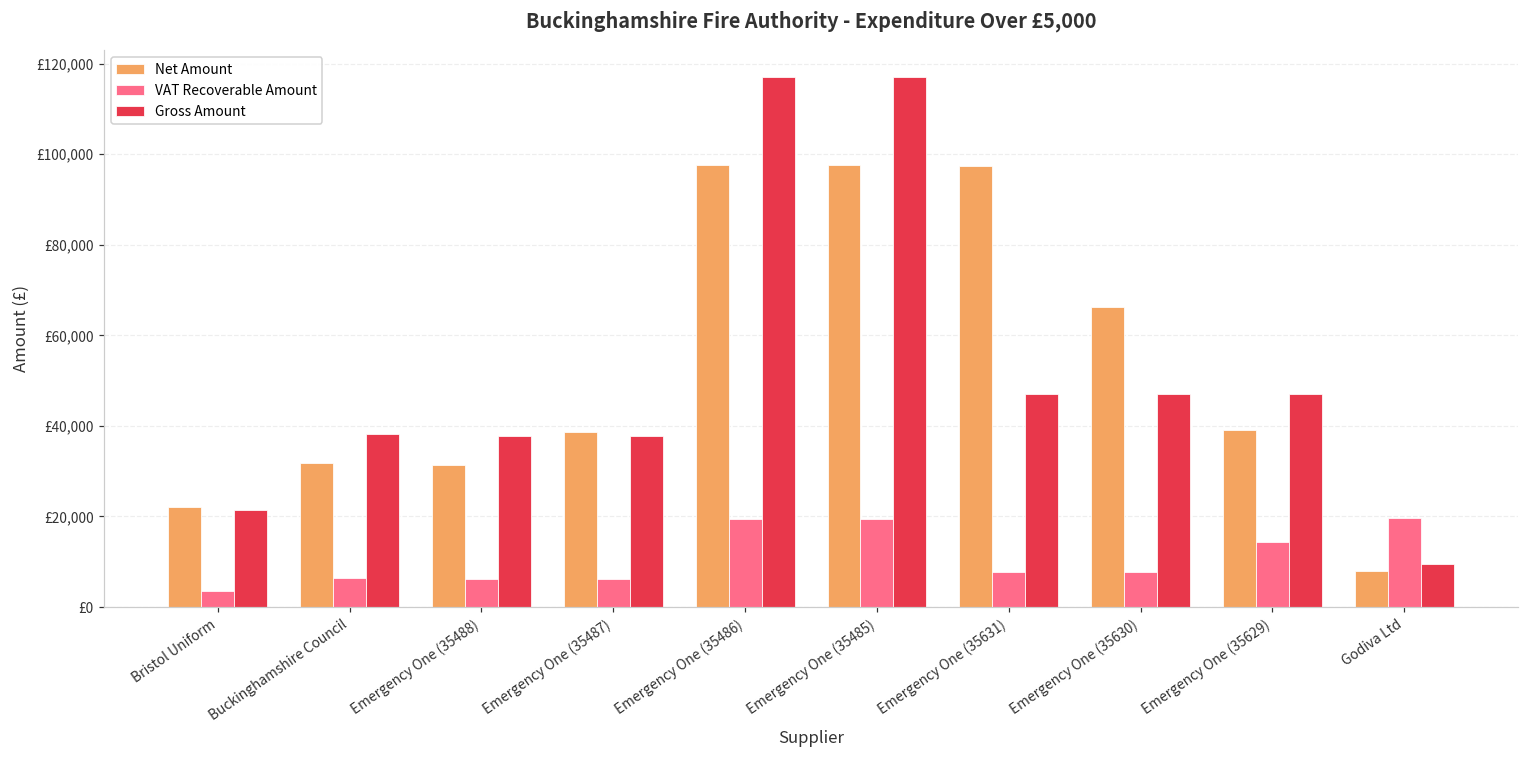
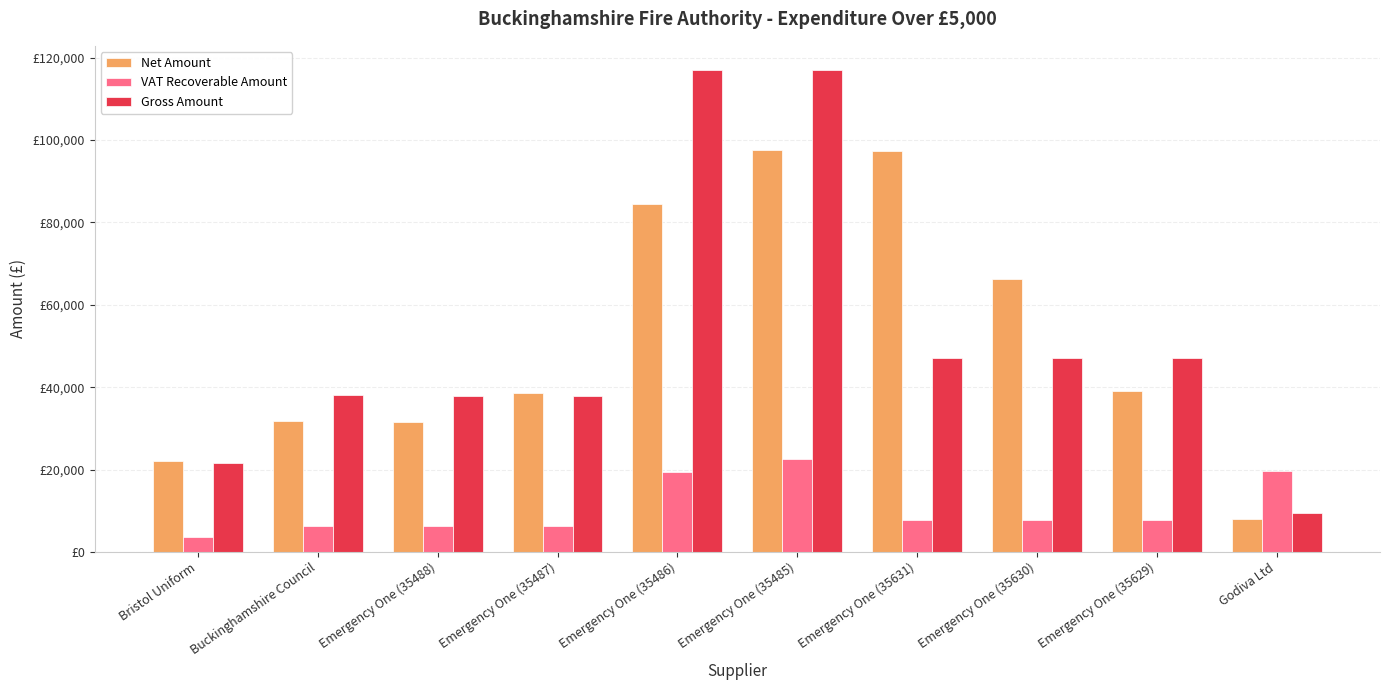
  {
    "Net Amount": {
      "Bristol Uniform": "£22,000",
      "Buckinghamshire Council": "£32,000",
      "Emergency One (35488)": "£31,000",
      "Emergency One (35487)": "£39,000",
-     "Emergency One (35486)": "£98,000",
+     "Emergency One (35486)": "£84,000",
      "Emergency One (35485)": "£98,000",
      "Emergency One (35631)": "£97,000",
      "Emergency One (35630)": "£66,000",
      "Emergency One (35629)": "£39,000",
      "Godiva Ltd": "£8,000"
    },
    "VAT Recoverable Amount": {
      "Bristol Uniform": "£4,000",
      "Buckinghamshire Council": "£6,000",
      "Emergency One (35488)": "£6,000",
      "Emergency One (35487)": "£6,000",
      "Emergency One (35486)": "£20,000",
-     "Emergency One (35485)": "£20,000",
+     "Emergency One (35485)": "£23,000",
      "Emergency One (35631)": "£8,000",
      "Emergency One (35630)": "£8,000",
-     "Emergency One (35629)": "£14,000",
+     "Emergency One (35629)": "£8,000",
      "Godiva Ltd": "£20,000"
    },
    "Gross Amount": {
      "Bristol Uniform": "£22,000",
      "Buckinghamshire Council": "£38,000",
      "Emergency One (35488)": "£38,000",
      "Emergency One (35487)": "£38,000",
      "Emergency One (35486)": "£117,000",
      "Emergency One (35485)": "£117,000",
      "Emergency One (35631)": "£47,000",
      "Emergency One (35630)": "£47,000",
      "Emergency One (35629)": "£47,000",
      "Godiva Ltd": "£9,000"
    }
  }
